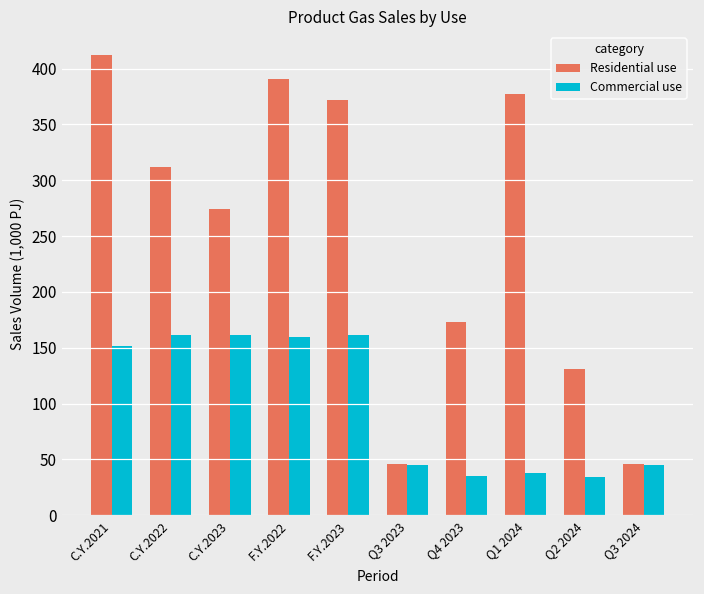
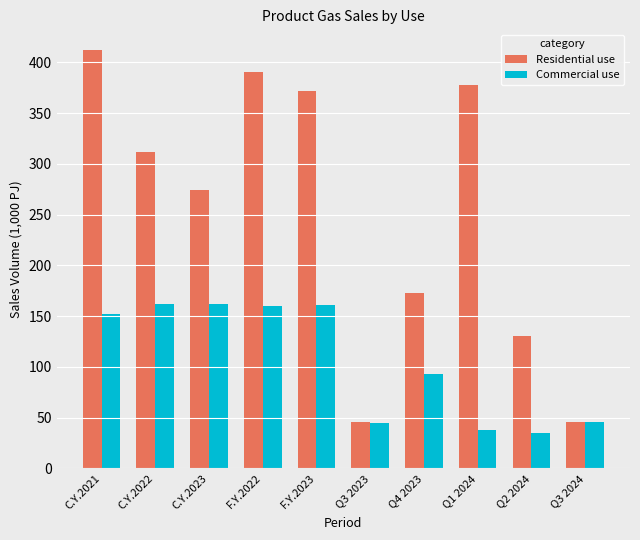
  {
    "Residential use": {
      "C.Y.2021": 412,
      "C.Y.2022": 312,
      "C.Y.2023": 275,
      "F.Y.2022": 391,
      "F.Y.2023": 372,
      "Q3 2023": 46,
      "Q4 2023": 173,
      "Q1 2024": 377,
      "Q2 2024": 131,
      "Q3 2024": 46
    },
    "Commercial use": {
      "C.Y.2021": 152,
      "C.Y.2022": 162,
      "C.Y.2023": 162,
      "F.Y.2022": 160,
      "F.Y.2023": 161,
      "Q3 2023": 45,
-     "Q4 2023": 36,
+     "Q4 2023": 93,
      "Q1 2024": 37,
      "Q2 2024": 35,
      "Q3 2024": 45
    }
  }
